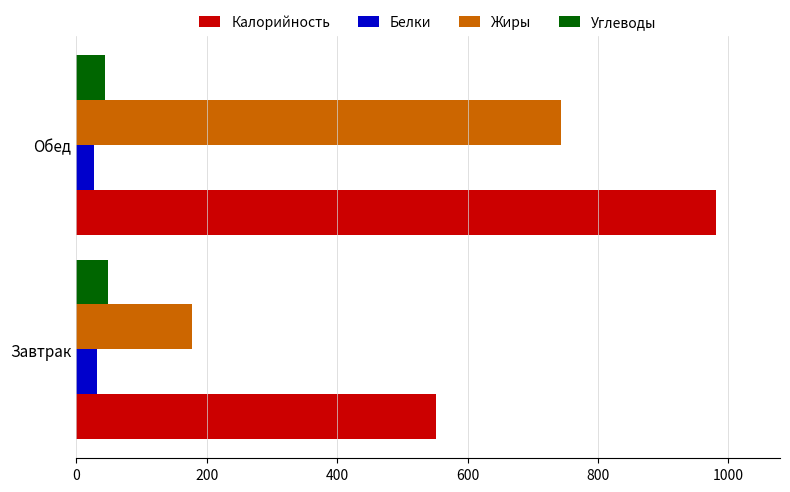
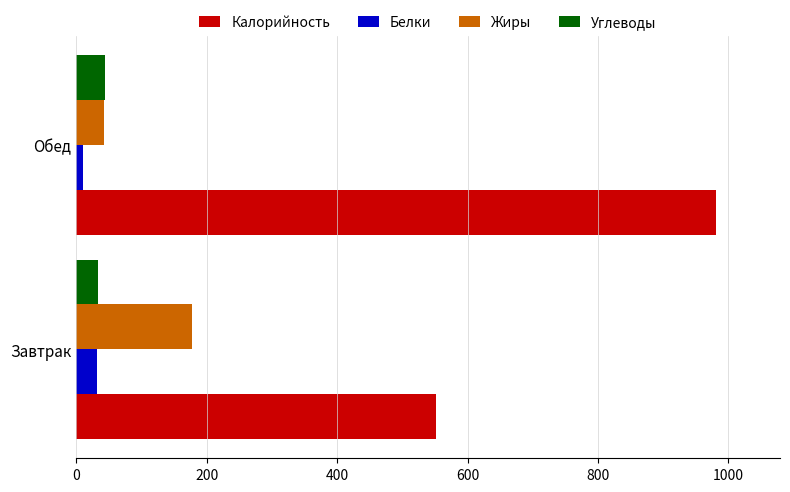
  {
    "Калорийность": {
      "Обед": 980,
      "Завтрак": 550
    },
    "Белки": {
-     "Обед": 30,
+     "Обед": 10,
      "Завтрак": 30
    },
    "Жиры": {
-     "Обед": 740,
+     "Обед": 40,
      "Завтрак": 180
    },
    "Углеводы": {
      "Обед": 40,
-     "Завтрак": 50
+     "Завтрак": 30
    }
  }
